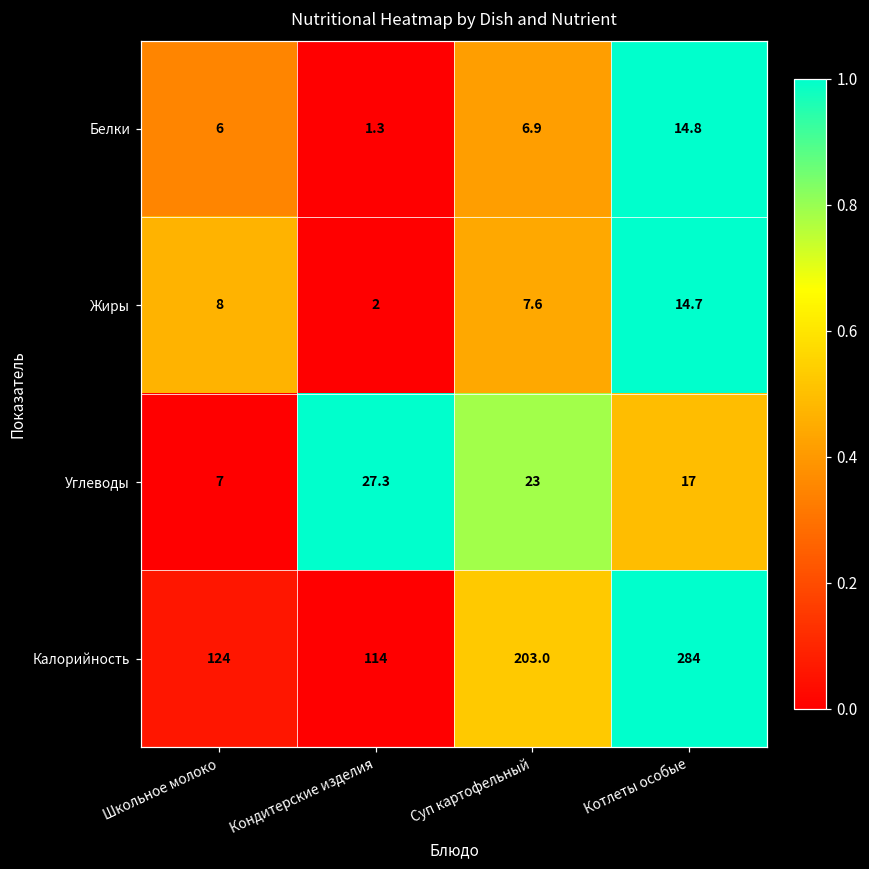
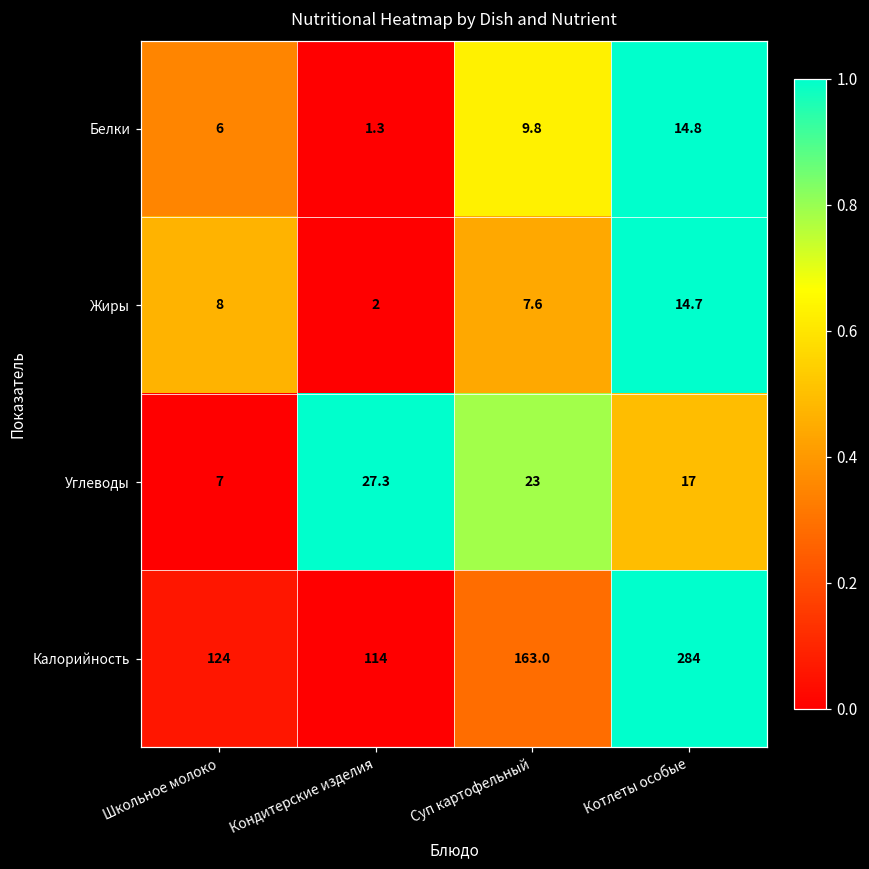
  {
    "Белки": {
      "Школьное молоко": 6,
      "Кондитерские изделия": 1.3,
-     "Суп картофельный": 6.9,
+     "Суп картофельный": 9.8,
      "Котлеты особые": 14.8
    },
    "Жиры": {
      "Школьное молоко": 8,
      "Кондитерские изделия": 2,
      "Суп картофельный": 7.6,
      "Котлеты особые": 14.7
    },
    "Углеводы": {
      "Школьное молоко": 7,
      "Кондитерские изделия": 27.3,
      "Суп картофельный": 23,
      "Котлеты особые": 17
    },
    "Калорийность": {
      "Школьное молоко": 124,
      "Кондитерские изделия": 114,
-     "Суп картофельный": 203.0,
+     "Суп картофельный": 163.0,
      "Котлеты особые": 284
    }
  }
